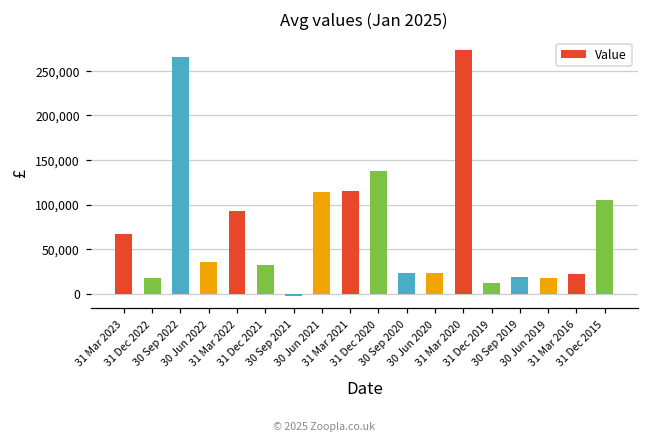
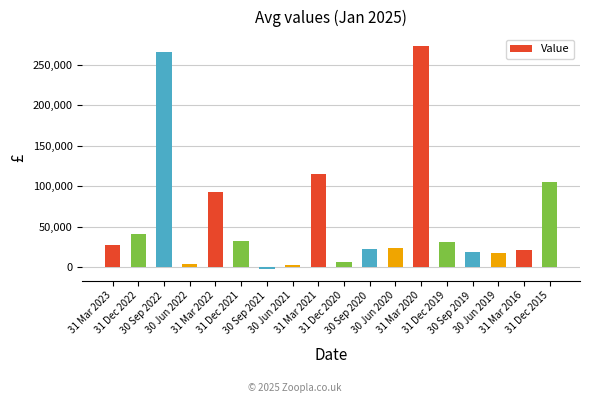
  {
-   "31 Mar 2023": "70,000",
-   "31 Dec 2022": "20,000",
+   "31 Mar 2023": "30,000",
+   "31 Dec 2022": "40,000",
    "30 Sep 2022": "270,000",
-   "30 Jun 2022": "40,000",
+   "30 Jun 2022": "0",
    "31 Mar 2022": "90,000",
    "31 Dec 2021": "30,000",
-   "30 Jun 2021": "110,000",
+   "30 Jun 2021": "0",
    "31 Mar 2021": "120,000",
-   "31 Dec 2020": "140,000",
+   "31 Dec 2020": "10,000",
    "30 Sep 2020": "20,000",
    "30 Jun 2020": "20,000",
    "31 Mar 2020": "270,000",
-   "31 Dec 2019": "10,000",
+   "31 Dec 2019": "30,000",
    "30 Sep 2019": "20,000",
    "30 Jun 2019": "20,000",
    "31 Mar 2016": "20,000",
    "31 Dec 2015": "110,000"
  }
